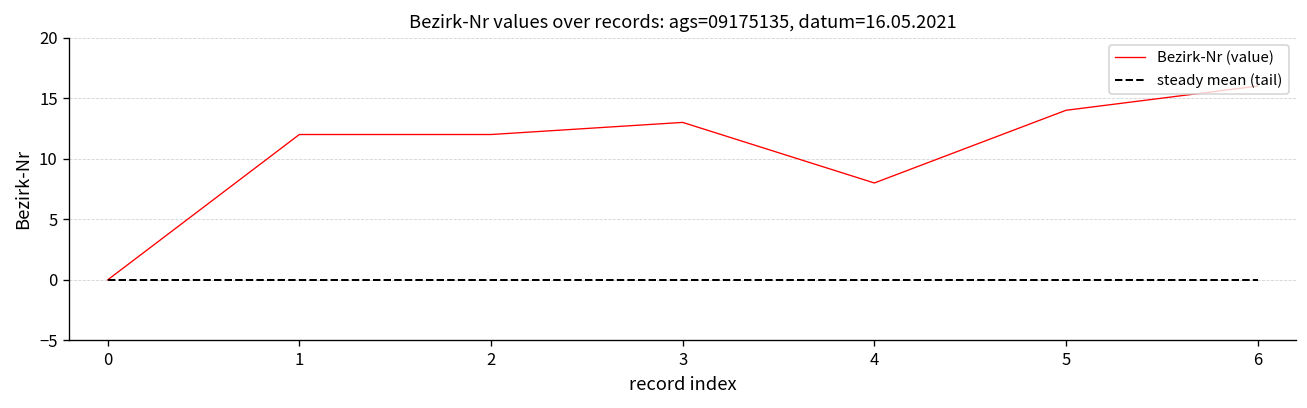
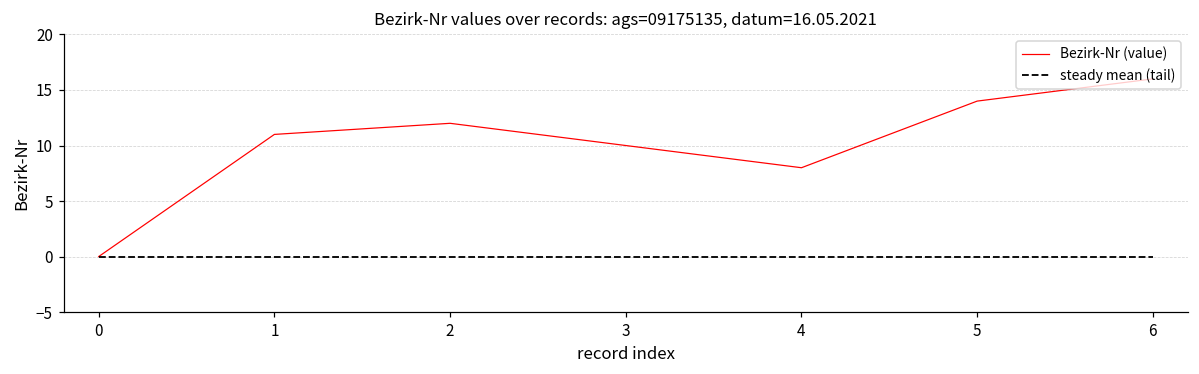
  {
    "Bezirk-Nr (value)": {
-     "1": 12,
+     "1": 11,
      "2": 12,
-     "3": 13,
+     "3": 10,
      "4": 8,
      "5": 14
    },
    "steady mean (tail)": {
      "1": 0,
      "2": 0,
      "3": 0,
      "4": 0,
      "5": 0,
      "6": 0
    }
  }
